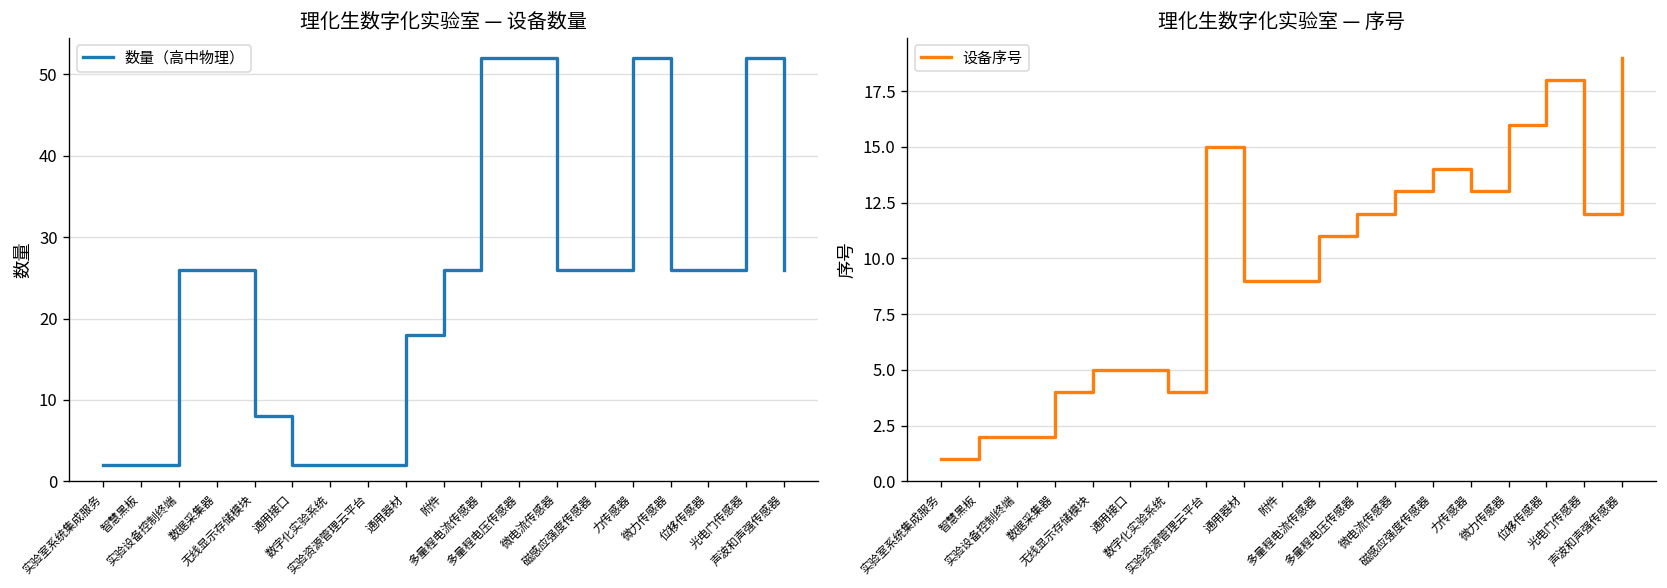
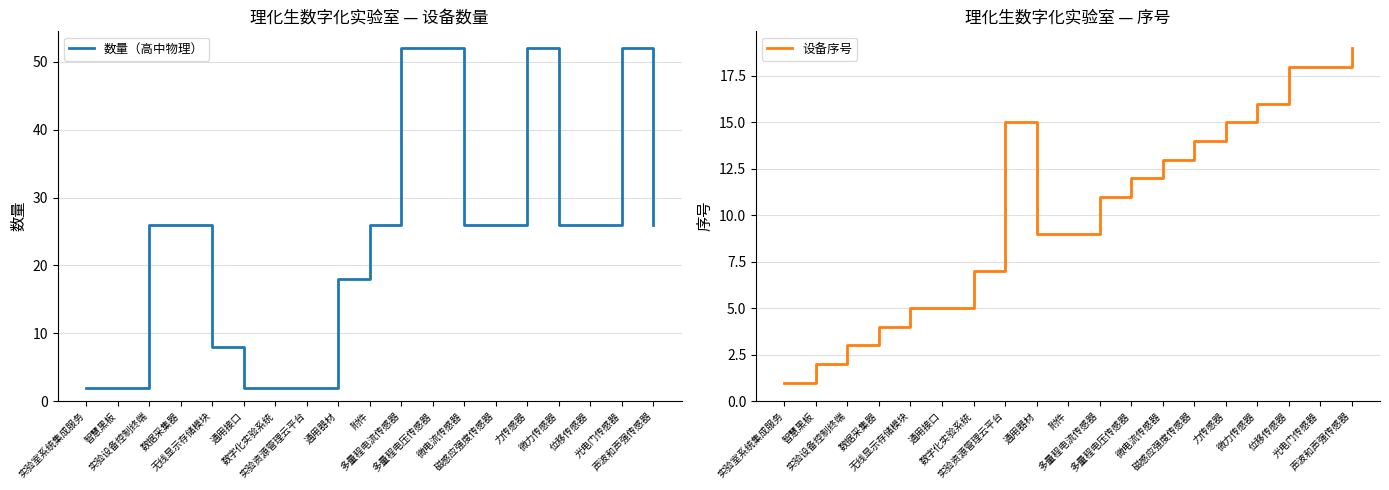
  {
    "理化生数字化实验室 — 设备数量": {
      "实验室系统集成服务": 2,
      "智慧黑板": 2,
      "实验设备控制终端": 26,
      "数据采集器": 26,
      "无线显示存储模块": 8,
      "通用接口": 2,
      "数字化实验系统": 2,
      "实验资源管理云平台": 2,
      "通用器材": 18,
      "附件": 26,
      "多量程电流传感器": 52,
      "多量程电压传感器": 52,
      "微电流传感器": 26,
      "磁感应强度传感器": 26,
      "力传感器": 52,
      "微力传感器": 26,
      "位移传感器": 26,
      "光电门传感器": 52,
      "声波和声强传感器": 26
    },
    "理化生数字化实验室 — 序号": {
      "实验室系统集成服务": 1,
      "智慧黑板": 2,
-     "实验设备控制终端": 2,
+     "实验设备控制终端": 3,
      "数据采集器": 4,
      "无线显示存储模块": 5,
      "通用接口": 5,
-     "数字化实验系统": 4,
+     "数字化实验系统": 7,
      "实验资源管理云平台": 15,
      "通用器材": 9,
      "附件": 9,
      "多量程电流传感器": 11,
      "多量程电压传感器": 12,
      "微电流传感器": 13,
      "磁感应强度传感器": 14,
-     "力传感器": 13,
+     "力传感器": 15,
      "微力传感器": 16,
      "位移传感器": 18,
-     "光电门传感器": 12,
+     "光电门传感器": 18,
      "声波和声强传感器": 19
    }
  }
